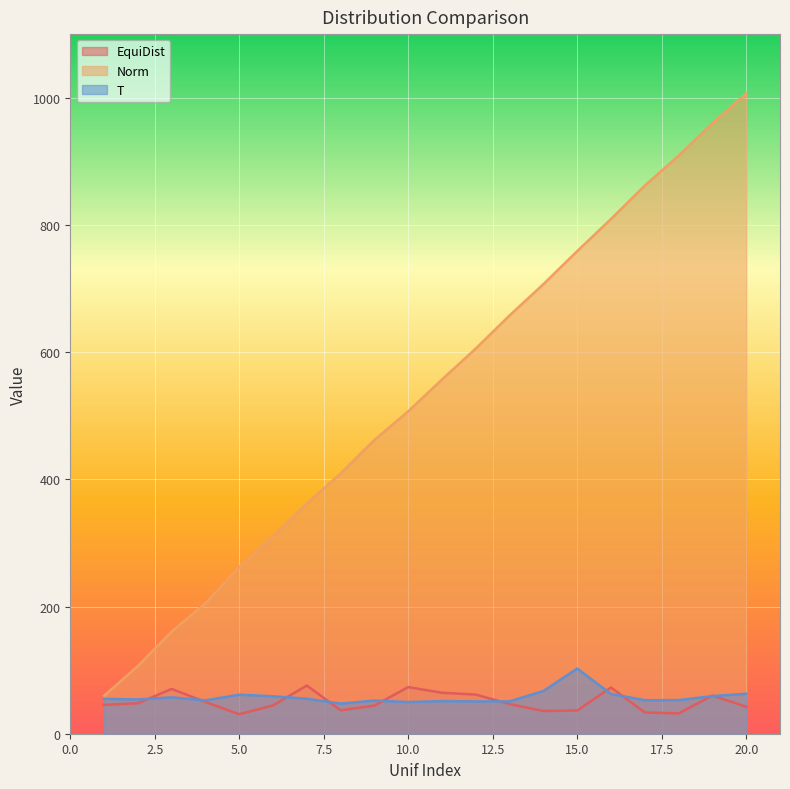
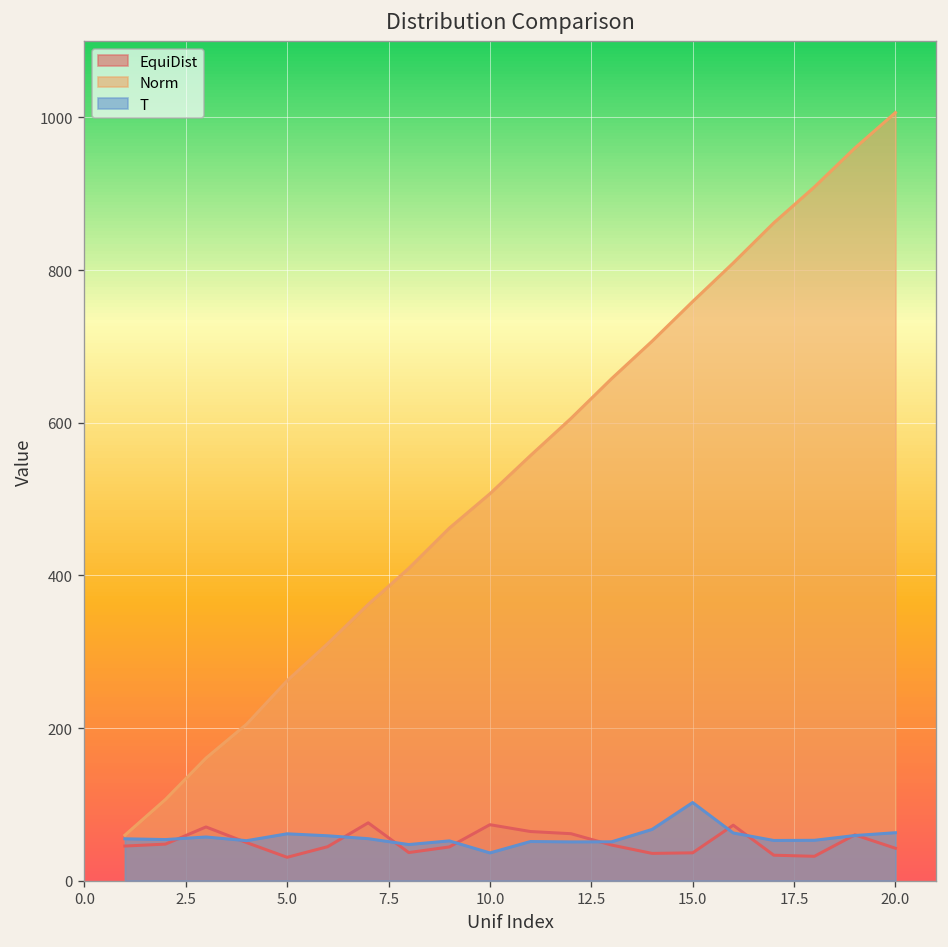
  {
    "T": {
      "5.0": 60,
-     "10.0": 50,
+     "10.0": 40,
      "15.0": 100,
      "20.0": 60
    }
  }
